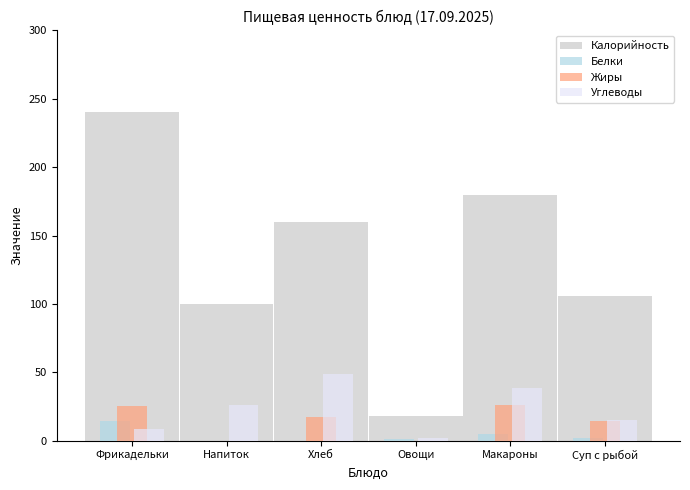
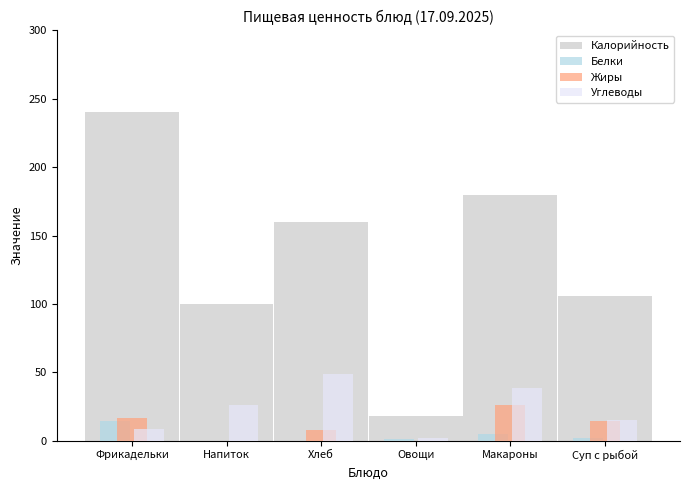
  {
    "Жиры": {
-     "Фрикадельки": 26,
+     "Фрикадельки": 16,
      "Напиток": 0,
-     "Хлеб": 17,
+     "Хлеб": 8,
      "Овощи": 0
    }
  }
